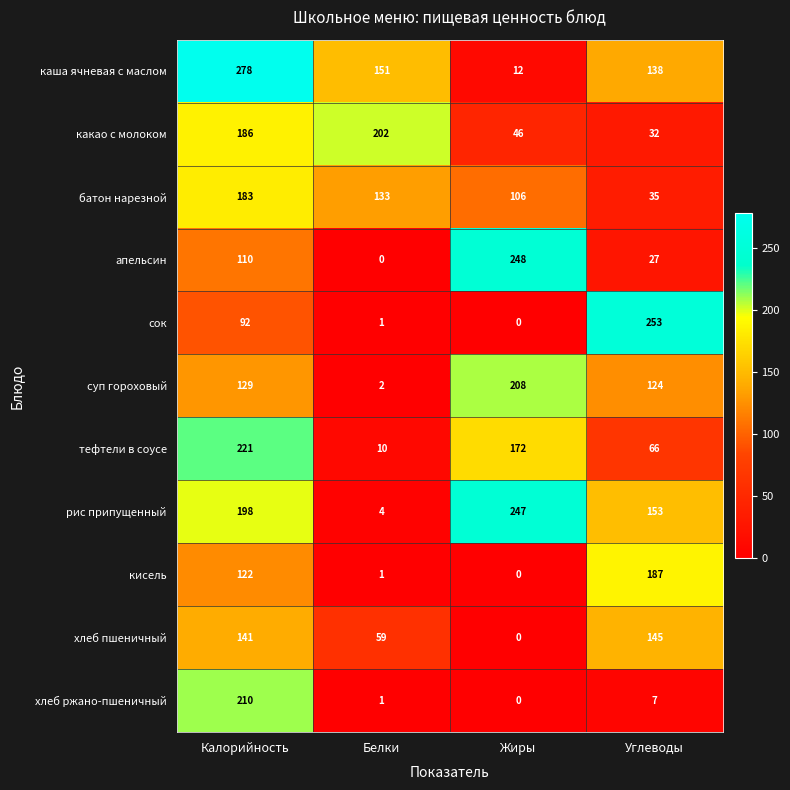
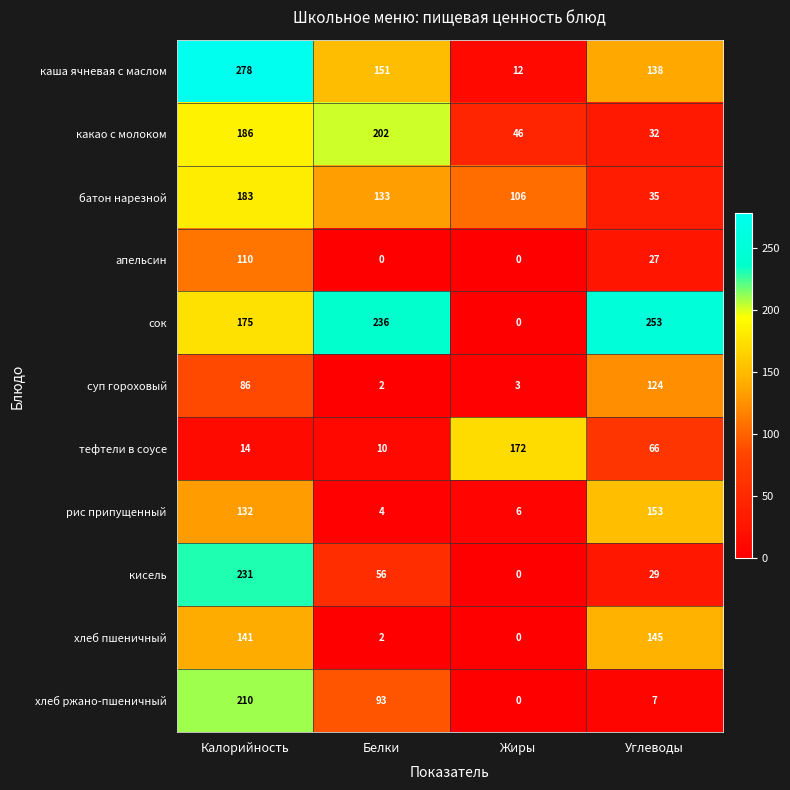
  {
    "каша ячневая с маслом": {
      "Калорийность": 278,
      "Белки": 151,
      "Жиры": 12,
      "Углеводы": 138
    },
    "какао с молоком": {
      "Калорийность": 186,
      "Белки": 202,
      "Жиры": 46,
      "Углеводы": 32
    },
    "батон нарезной": {
      "Калорийность": 183,
      "Белки": 133,
      "Жиры": 106,
      "Углеводы": 35
    },
    "апельсин": {
      "Калорийность": 110,
      "Белки": 0,
-     "Жиры": 248,
+     "Жиры": 0,
      "Углеводы": 27
    },
    "сок": {
-     "Калорийность": 92,
-     "Белки": 1,
+     "Калорийность": 175,
+     "Белки": 236,
      "Жиры": 0,
      "Углеводы": 253
    },
    "суп гороховый": {
-     "Калорийность": 129,
+     "Калорийность": 86,
      "Белки": 2,
-     "Жиры": 208,
+     "Жиры": 3,
      "Углеводы": 124
    },
    "тефтели в соусе": {
-     "Калорийность": 221,
+     "Калорийность": 14,
      "Белки": 10,
      "Жиры": 172,
      "Углеводы": 66
    },
    "рис припущенный": {
-     "Калорийность": 198,
+     "Калорийность": 132,
      "Белки": 4,
-     "Жиры": 247,
+     "Жиры": 6,
      "Углеводы": 153
    },
    "кисель": {
-     "Калорийность": 122,
-     "Белки": 1,
+     "Калорийность": 231,
+     "Белки": 56,
      "Жиры": 0,
-     "Углеводы": 187
+     "Углеводы": 29
    },
    "хлеб пшеничный": {
      "Калорийность": 141,
-     "Белки": 59,
+     "Белки": 2,
      "Жиры": 0,
      "Углеводы": 145
    },
    "хлеб ржано-пшеничный": {
      "Калорийность": 210,
-     "Белки": 1,
+     "Белки": 93,
      "Жиры": 0,
      "Углеводы": 7
    }
  }
